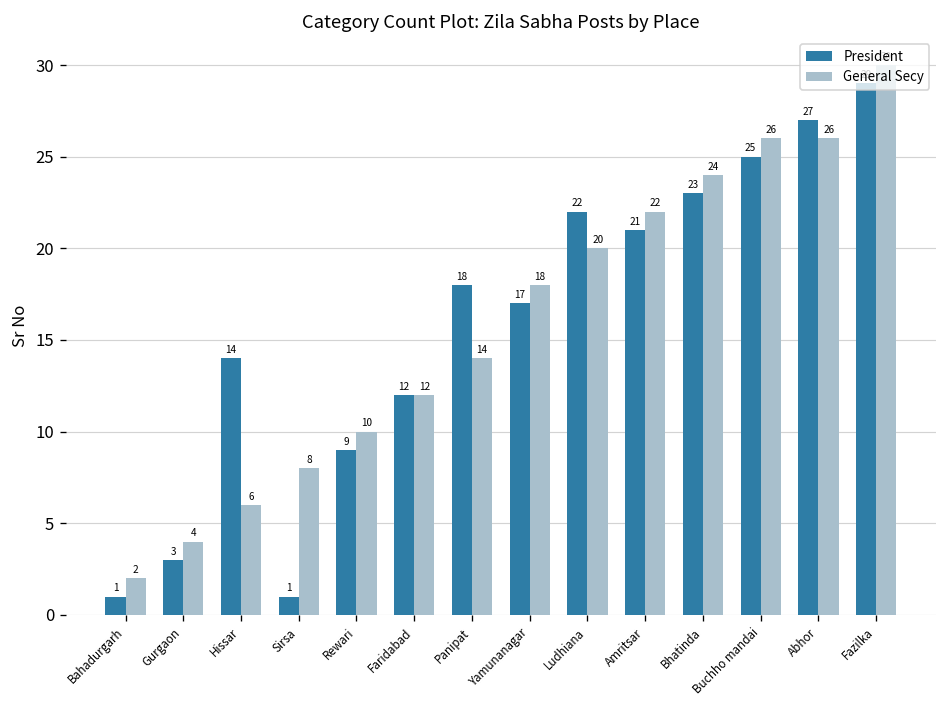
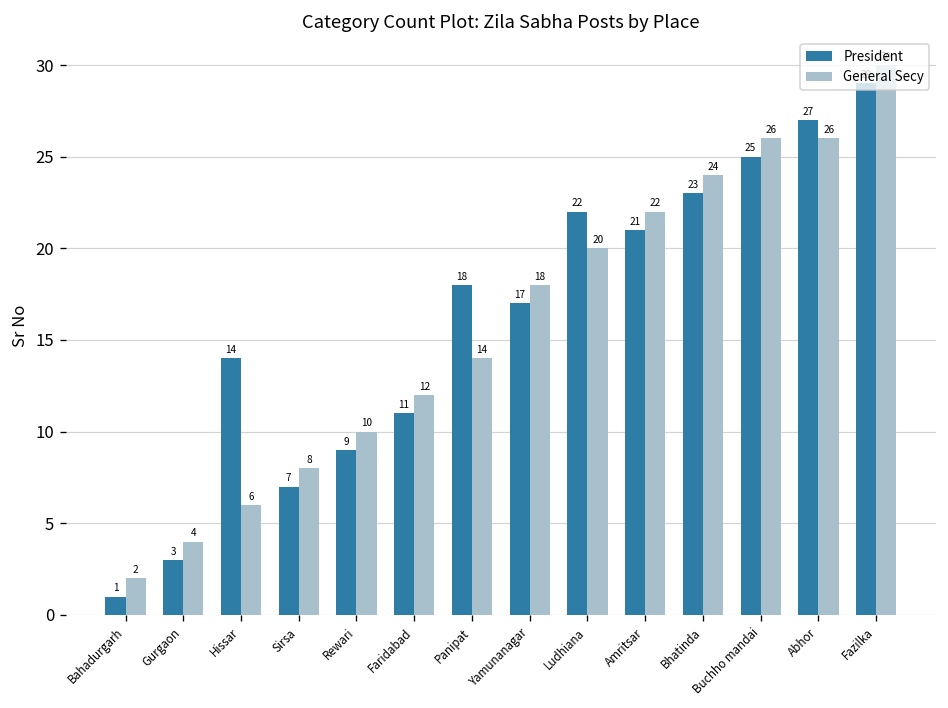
  {
    "President": {
      "Bahadurgarh": 1,
      "Gurgaon": 3,
      "Hissar": 14,
-     "Sirsa": 1,
+     "Sirsa": 7,
      "Rewari": 9,
-     "Faridabad": 12,
+     "Faridabad": 11,
      "Panipat": 18,
      "Yamunanagar": 17,
      "Ludhiana": 22,
      "Amritsar": 21,
      "Bhatinda": 23,
      "Buchho mandai": 25,
      "Abhor": 27
    },
    "General Secy": {
      "Bahadurgarh": 2,
      "Gurgaon": 4,
      "Hissar": 6,
      "Sirsa": 8,
      "Rewari": 10,
      "Faridabad": 12,
      "Panipat": 14,
      "Yamunanagar": 18,
      "Ludhiana": 20,
      "Amritsar": 22,
      "Bhatinda": 24,
      "Buchho mandai": 26,
      "Abhor": 26
    }
  }
